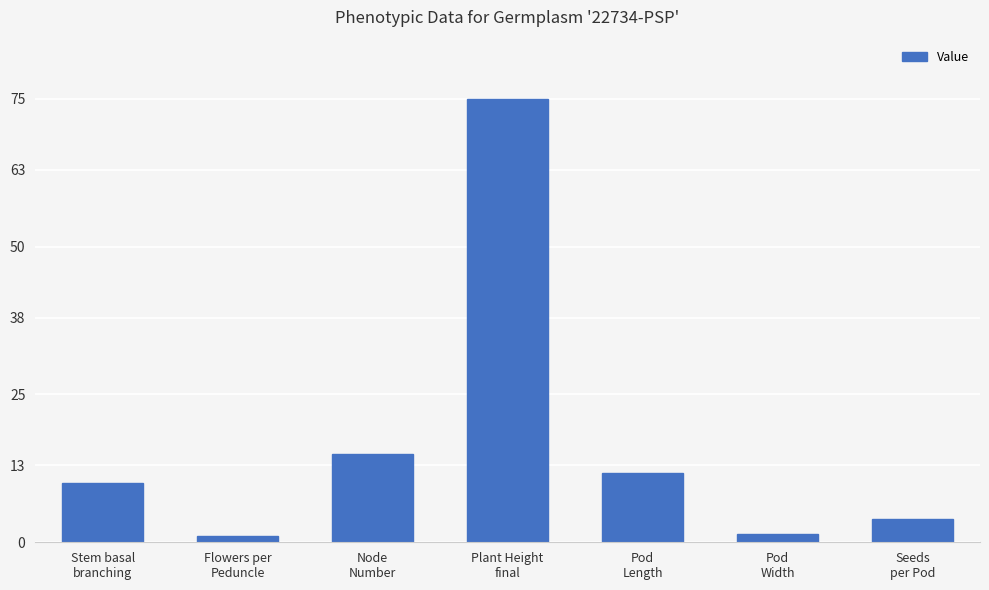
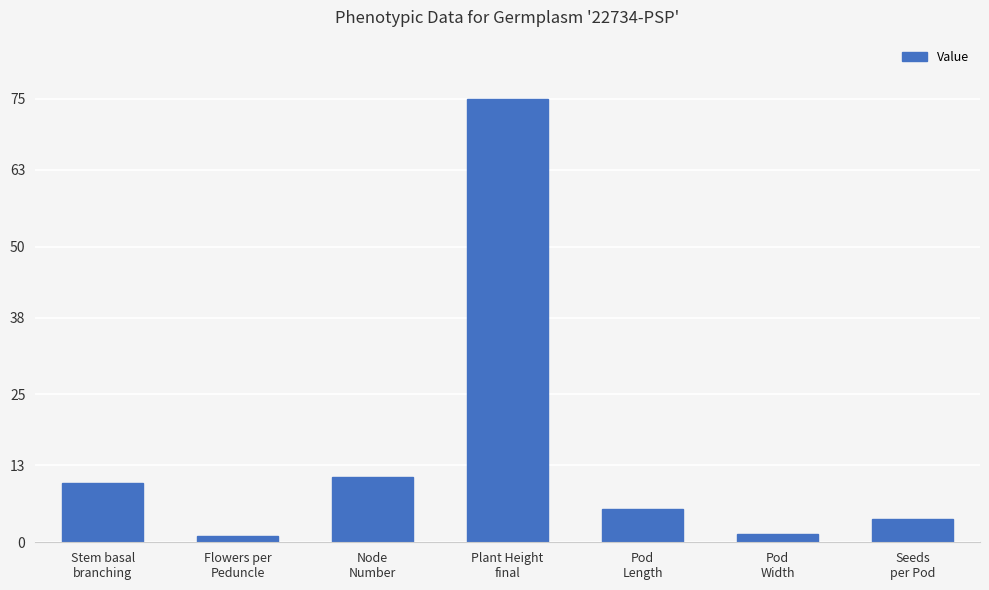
  {
    "Stem basal branching": 10,
    "Flowers per Peduncle": 1,
-   "Node Number": 15,
+   "Node Number": 11,
    "Plant Height final": 75,
-   "Pod Length": 12,
+   "Pod Length": 6,
    "Pod Width": 1,
    "Seeds per Pod": 4
  }
